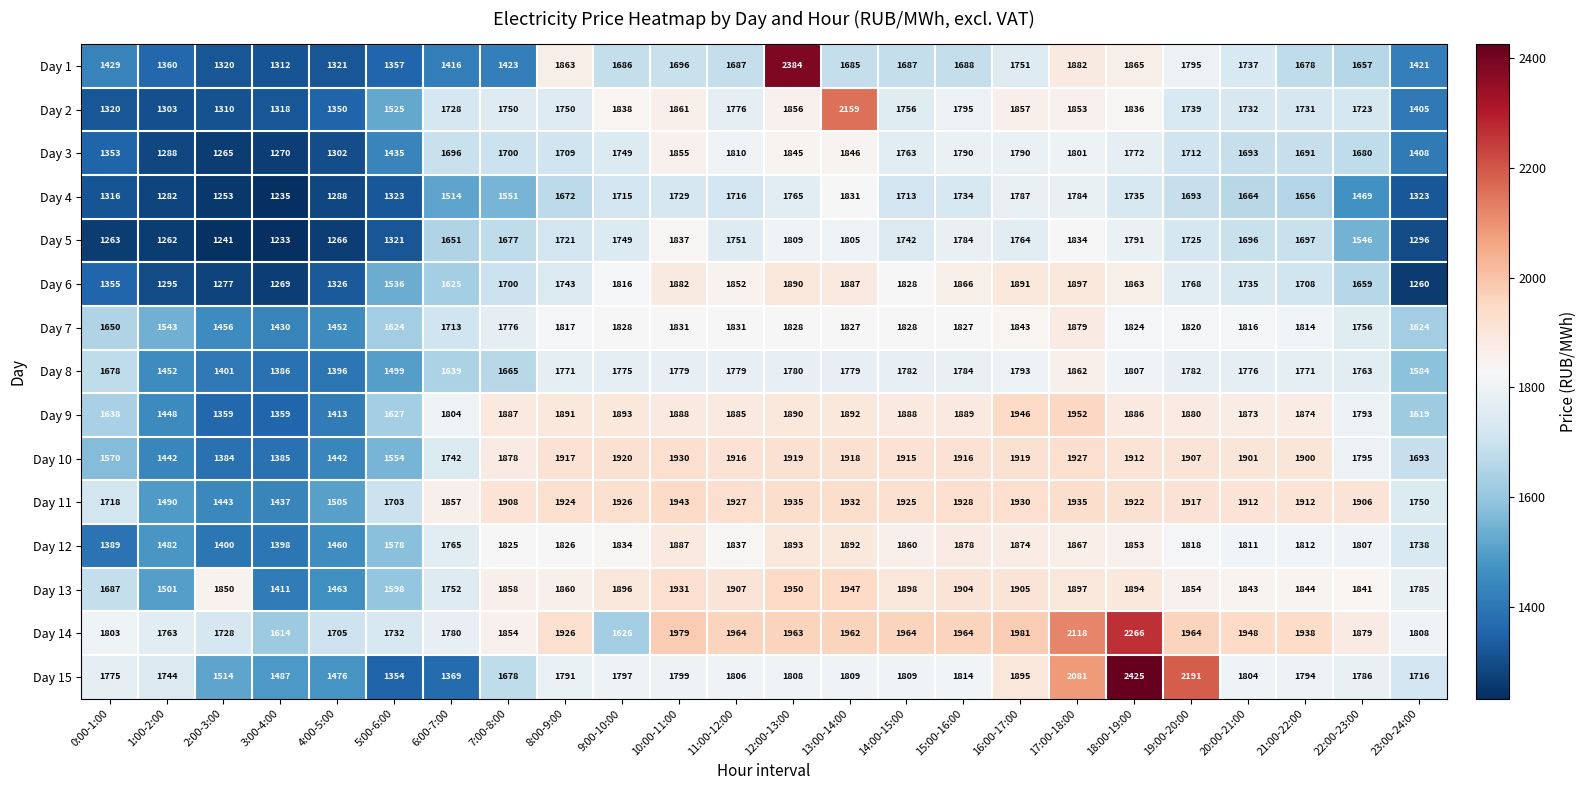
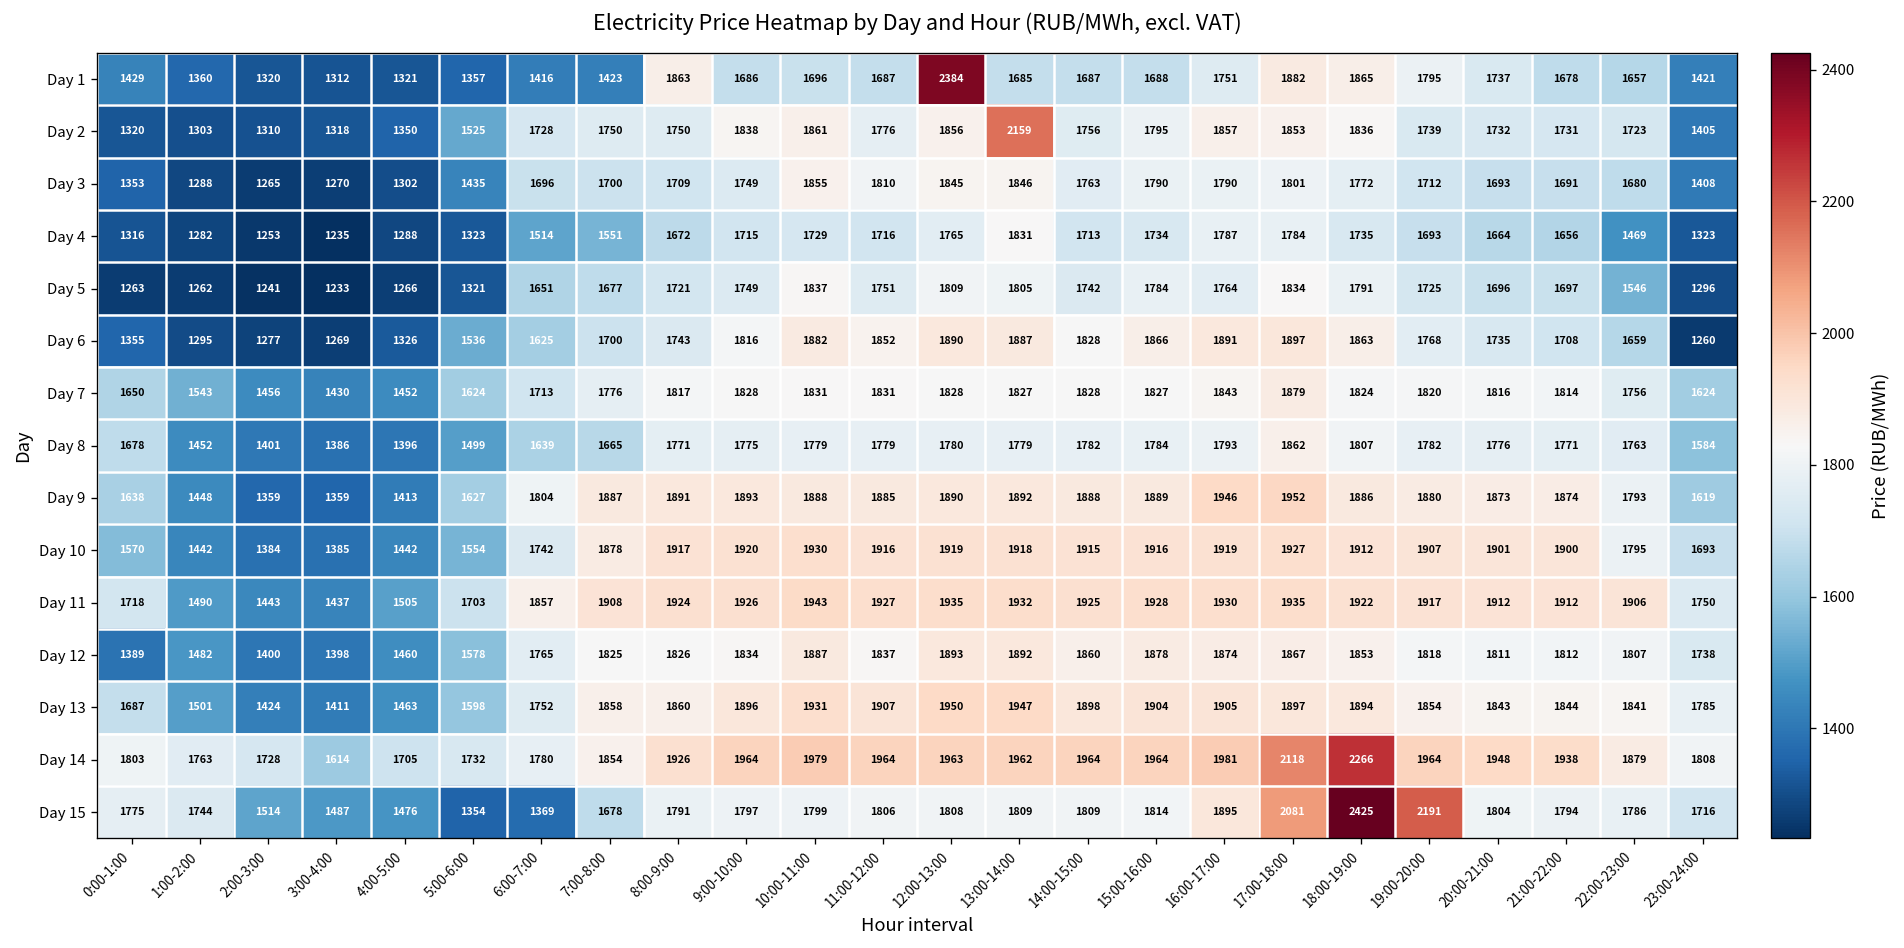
  {
    "Day 13": {
      "0:00-1:00": 1687,
      "1:00-2:00": 1501,
-     "2:00-3:00": 1850,
+     "2:00-3:00": 1424,
      "3:00-4:00": 1411,
      "4:00-5:00": 1463,
      "5:00-6:00": 1598,
      "6:00-7:00": 1752,
      "7:00-8:00": 1858,
      "8:00-9:00": 1860,
      "9:00-10:00": 1896,
      "10:00-11:00": 1931,
      "11:00-12:00": 1907,
      "12:00-13:00": 1950,
      "13:00-14:00": 1947,
      "14:00-15:00": 1898,
      "15:00-16:00": 1904,
      "16:00-17:00": 1905,
      "17:00-18:00": 1897,
      "18:00-19:00": 1894,
      "19:00-20:00": 1854,
      "20:00-21:00": 1843,
      "21:00-22:00": 1844,
      "22:00-23:00": 1841,
      "23:00-24:00": 1785
    },
    "Day 14": {
      "0:00-1:00": 1803,
      "1:00-2:00": 1763,
      "2:00-3:00": 1728,
      "3:00-4:00": 1614,
      "4:00-5:00": 1705,
      "5:00-6:00": 1732,
      "6:00-7:00": 1780,
      "7:00-8:00": 1854,
      "8:00-9:00": 1926,
-     "9:00-10:00": 1626,
+     "9:00-10:00": 1964,
      "10:00-11:00": 1979,
      "11:00-12:00": 1964,
      "12:00-13:00": 1963,
      "13:00-14:00": 1962,
      "14:00-15:00": 1964,
      "15:00-16:00": 1964,
      "16:00-17:00": 1981,
      "17:00-18:00": 2118,
      "18:00-19:00": 2266,
      "19:00-20:00": 1964,
      "20:00-21:00": 1948,
      "21:00-22:00": 1938,
      "22:00-23:00": 1879,
      "23:00-24:00": 1808
    }
  }
